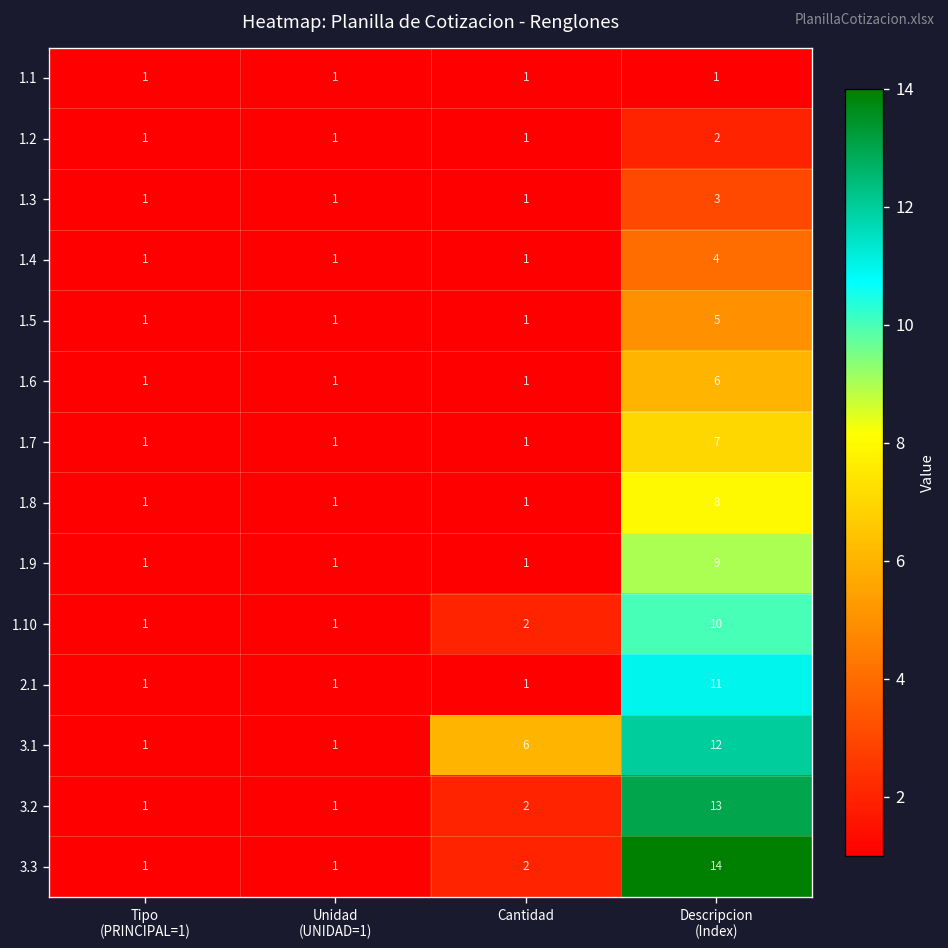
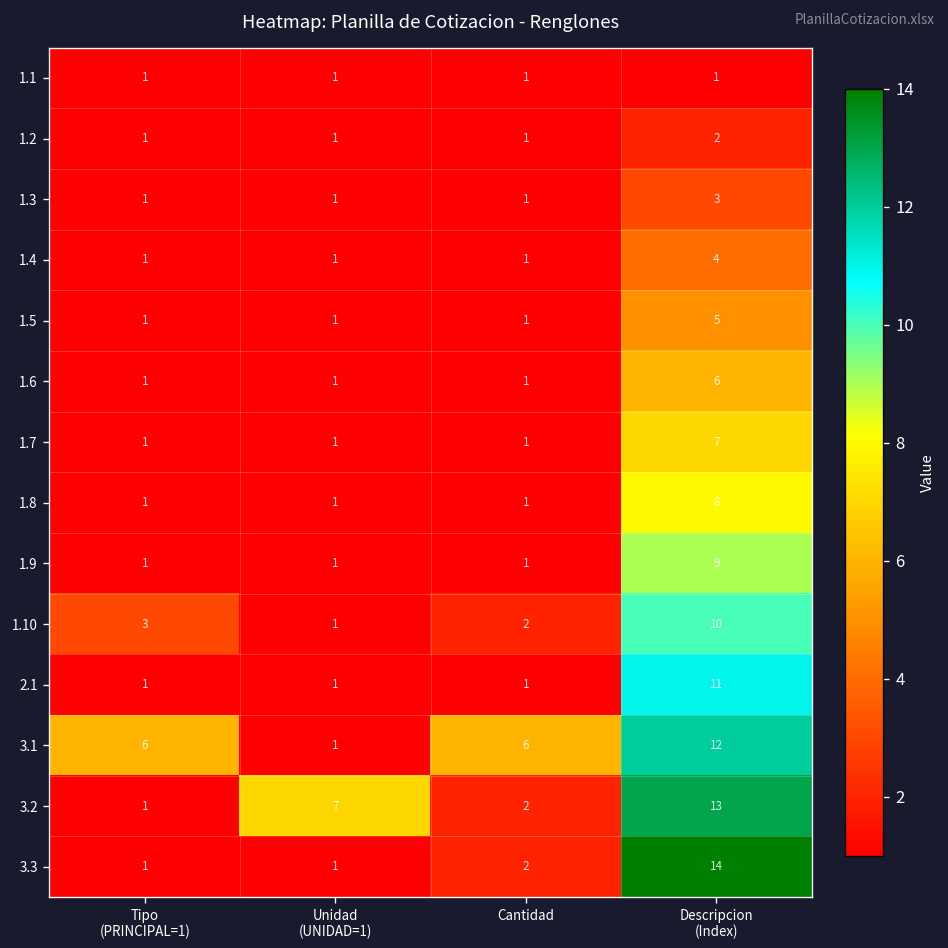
  {
    "1.1": {
      "Tipo (PRINCIPAL=1)": 1,
      "Unidad (UNIDAD=1)": 1,
      "Cantidad": 1,
      "Descripcion (Index)": 1
    },
    "1.2": {
      "Tipo (PRINCIPAL=1)": 1,
      "Unidad (UNIDAD=1)": 1,
      "Cantidad": 1,
      "Descripcion (Index)": 2
    },
    "1.3": {
      "Tipo (PRINCIPAL=1)": 1,
      "Unidad (UNIDAD=1)": 1,
      "Cantidad": 1,
      "Descripcion (Index)": 3
    },
    "1.4": {
      "Tipo (PRINCIPAL=1)": 1,
      "Unidad (UNIDAD=1)": 1,
      "Cantidad": 1,
      "Descripcion (Index)": 4
    },
    "1.5": {
      "Tipo (PRINCIPAL=1)": 1,
      "Unidad (UNIDAD=1)": 1,
      "Cantidad": 1,
      "Descripcion (Index)": 5
    },
    "1.6": {
      "Tipo (PRINCIPAL=1)": 1,
      "Unidad (UNIDAD=1)": 1,
      "Cantidad": 1,
      "Descripcion (Index)": 6
    },
    "1.7": {
      "Tipo (PRINCIPAL=1)": 1,
      "Unidad (UNIDAD=1)": 1,
      "Cantidad": 1,
      "Descripcion (Index)": 7
    },
    "1.8": {
      "Tipo (PRINCIPAL=1)": 1,
      "Unidad (UNIDAD=1)": 1,
      "Cantidad": 1,
      "Descripcion (Index)": 8
    },
    "1.9": {
      "Tipo (PRINCIPAL=1)": 1,
      "Unidad (UNIDAD=1)": 1,
      "Cantidad": 1,
      "Descripcion (Index)": 9
    },
    "1.10": {
-     "Tipo (PRINCIPAL=1)": 1,
+     "Tipo (PRINCIPAL=1)": 3,
      "Unidad (UNIDAD=1)": 1,
      "Cantidad": 2,
      "Descripcion (Index)": 10
    },
    "2.1": {
      "Tipo (PRINCIPAL=1)": 1,
      "Unidad (UNIDAD=1)": 1,
      "Cantidad": 1,
      "Descripcion (Index)": 11
    },
    "3.1": {
-     "Tipo (PRINCIPAL=1)": 1,
+     "Tipo (PRINCIPAL=1)": 6,
      "Unidad (UNIDAD=1)": 1,
      "Cantidad": 6,
      "Descripcion (Index)": 12
    },
    "3.2": {
      "Tipo (PRINCIPAL=1)": 1,
-     "Unidad (UNIDAD=1)": 1,
+     "Unidad (UNIDAD=1)": 7,
      "Cantidad": 2,
      "Descripcion (Index)": 13
    },
    "3.3": {
      "Tipo (PRINCIPAL=1)": 1,
      "Unidad (UNIDAD=1)": 1,
      "Cantidad": 2,
      "Descripcion (Index)": 14
    }
  }
